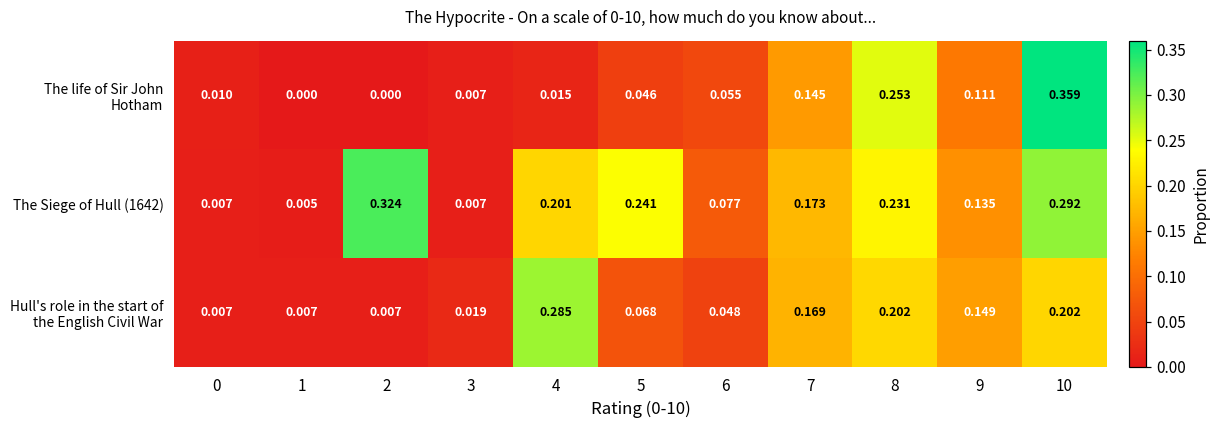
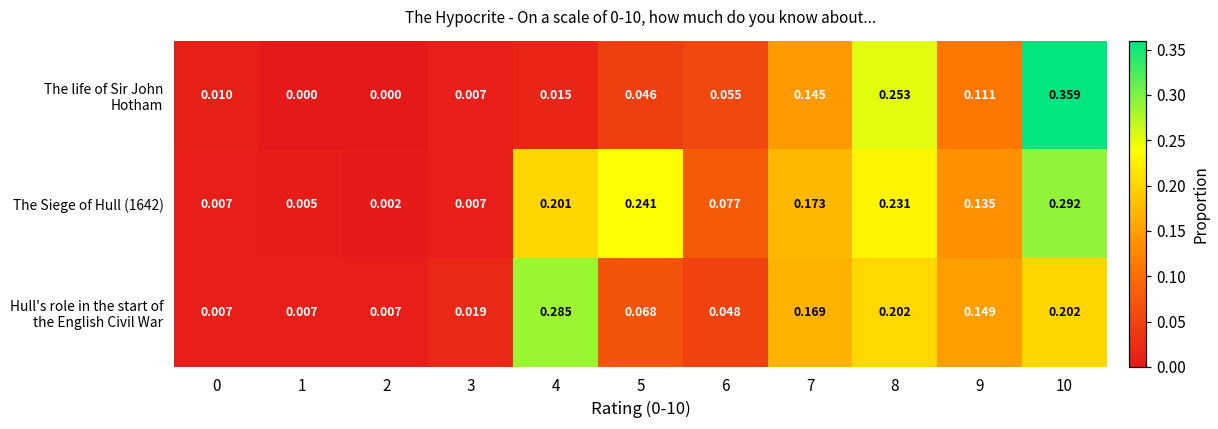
  {
    "The life of Sir John Hotham": {
      "0": 0.010,
      "1": 0.000,
      "2": 0.000,
      "3": 0.007,
      "4": 0.015,
      "5": 0.046,
      "6": 0.055,
      "7": 0.145,
      "8": 0.253,
      "9": 0.111,
      "10": 0.359
    },
    "The Siege of Hull (1642)": {
      "0": 0.007,
      "1": 0.005,
-     "2": 0.324,
+     "2": 0.002,
      "3": 0.007,
      "4": 0.201,
      "5": 0.241,
      "6": 0.077,
      "7": 0.173,
      "8": 0.231,
      "9": 0.135,
      "10": 0.292
    },
    "Hull's role in the start of the English Civil War": {
      "0": 0.007,
      "1": 0.007,
      "2": 0.007,
      "3": 0.019,
      "4": 0.285,
      "5": 0.068,
      "6": 0.048,
      "7": 0.169,
      "8": 0.202,
      "9": 0.149,
      "10": 0.202
    }
  }
